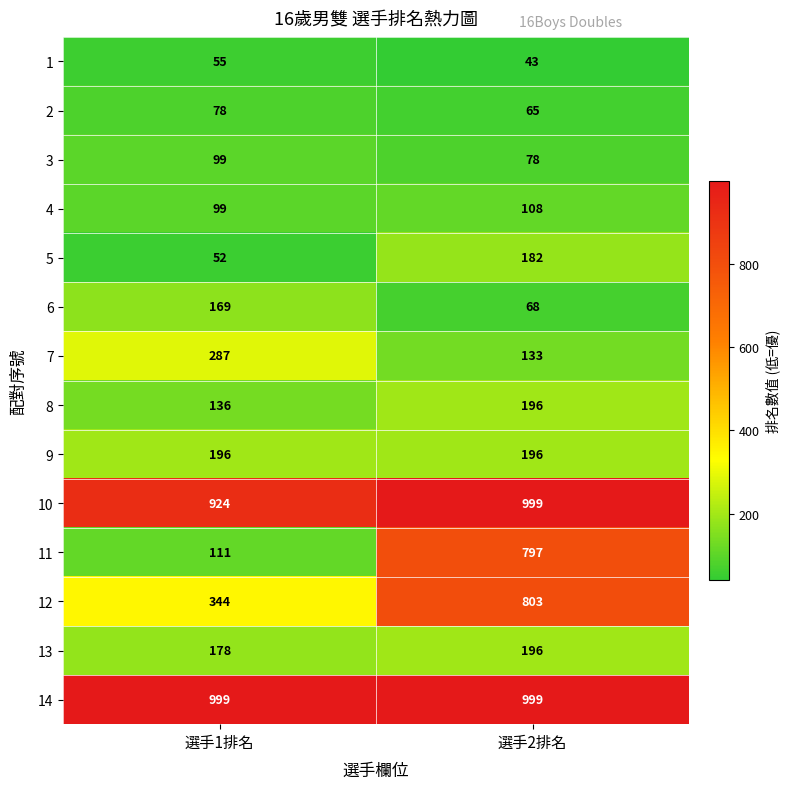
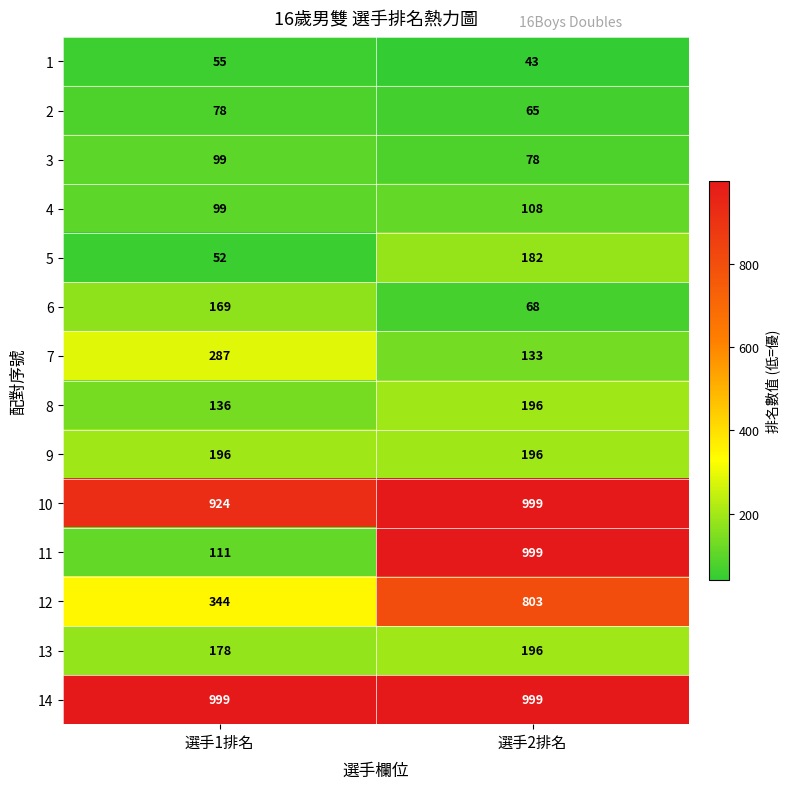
  {
    "1": {
      "選手1排名": 55,
      "選手2排名": 43
    },
    "2": {
      "選手1排名": 78,
      "選手2排名": 65
    },
    "3": {
      "選手1排名": 99,
      "選手2排名": 78
    },
    "4": {
      "選手1排名": 99,
      "選手2排名": 108
    },
    "5": {
      "選手1排名": 52,
      "選手2排名": 182
    },
    "6": {
      "選手1排名": 169,
      "選手2排名": 68
    },
    "7": {
      "選手1排名": 287,
      "選手2排名": 133
    },
    "8": {
      "選手1排名": 136,
      "選手2排名": 196
    },
    "9": {
      "選手1排名": 196,
      "選手2排名": 196
    },
    "10": {
      "選手1排名": 924,
      "選手2排名": 999
    },
    "11": {
      "選手1排名": 111,
-     "選手2排名": 797
+     "選手2排名": 999
    },
    "12": {
      "選手1排名": 344,
      "選手2排名": 803
    },
    "13": {
      "選手1排名": 178,
      "選手2排名": 196
    },
    "14": {
      "選手1排名": 999,
      "選手2排名": 999
    }
  }
